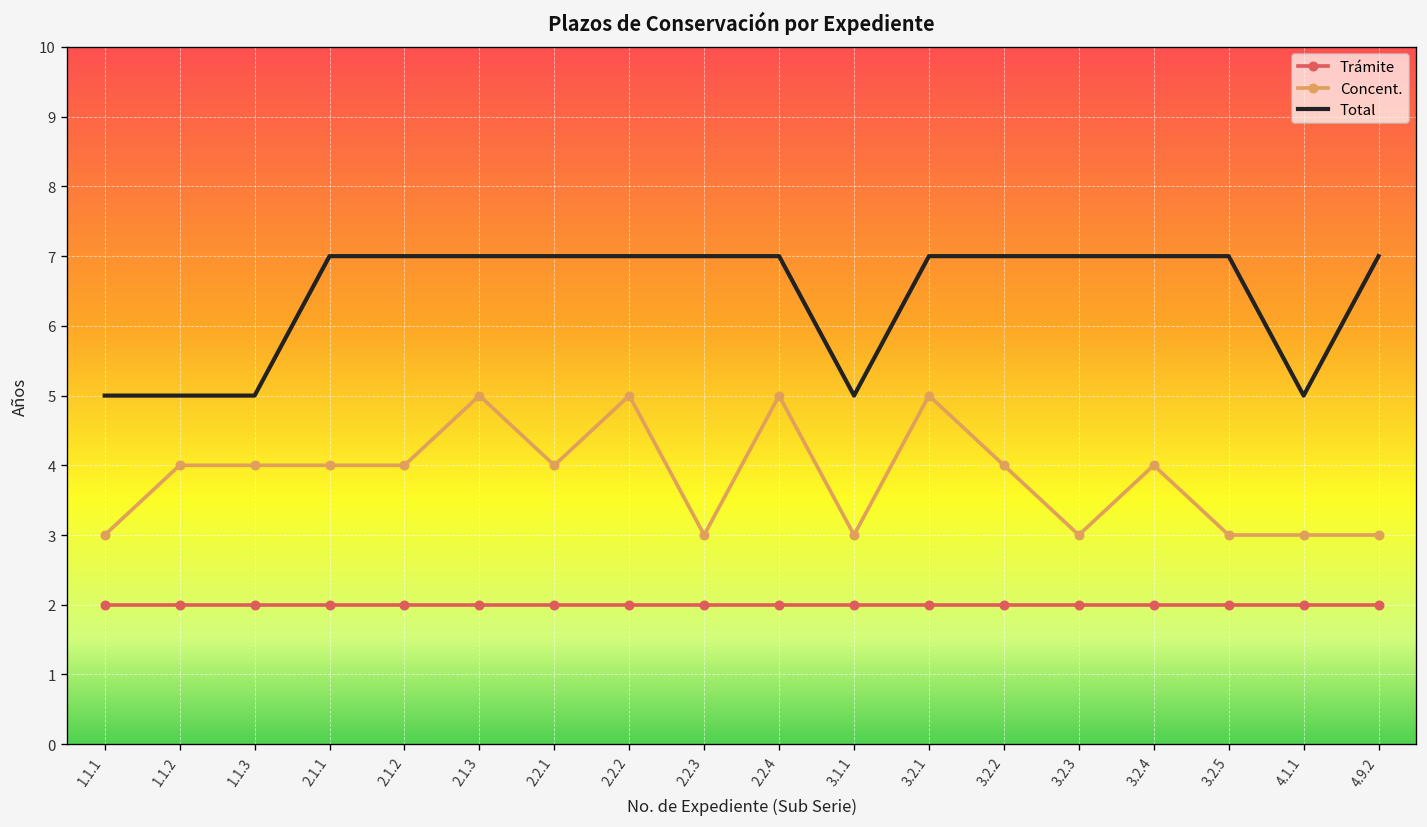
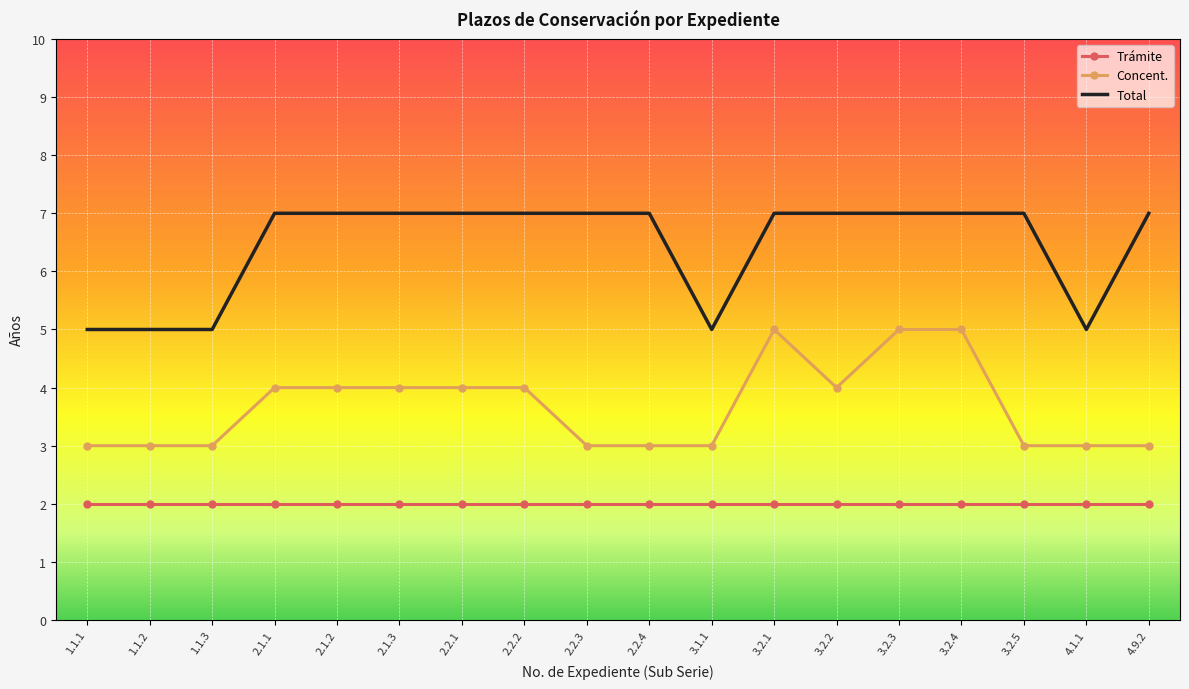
  {
    "Trámite": {
      "1.1.1": 2,
      "1.1.2": 2,
      "1.1.3": 2,
      "2.1.1": 2,
      "2.1.2": 2,
      "2.1.3": 2,
      "2.2.1": 2,
      "2.2.2": 2,
      "2.2.3": 2,
      "2.2.4": 2,
      "3.1.1": 2,
      "3.2.1": 2,
      "3.2.2": 2,
      "3.2.3": 2,
      "3.2.4": 2,
      "3.2.5": 2,
      "4.1.1": 2,
      "4.9.2": 2
    },
    "Concent.": {
      "1.1.1": 3,
-     "1.1.2": 4,
-     "1.1.3": 4,
+     "1.1.2": 3,
+     "1.1.3": 3,
      "2.1.1": 4,
      "2.1.2": 4,
-     "2.1.3": 5,
+     "2.1.3": 4,
      "2.2.1": 4,
-     "2.2.2": 5,
+     "2.2.2": 4,
      "2.2.3": 3,
-     "2.2.4": 5,
+     "2.2.4": 3,
      "3.1.1": 3,
      "3.2.1": 5,
      "3.2.2": 4,
-     "3.2.3": 3,
-     "3.2.4": 4,
+     "3.2.3": 5,
+     "3.2.4": 5,
      "3.2.5": 3,
      "4.1.1": 3,
      "4.9.2": 3
    },
    "Total": {
      "1.1.1": 5,
      "1.1.2": 5,
      "1.1.3": 5,
      "2.1.1": 7,
      "2.1.2": 7,
      "2.1.3": 7,
      "2.2.1": 7,
      "2.2.2": 7,
      "2.2.3": 7,
      "2.2.4": 7,
      "3.1.1": 5,
      "3.2.1": 7,
      "3.2.2": 7,
      "3.2.3": 7,
      "3.2.4": 7,
      "3.2.5": 7,
      "4.1.1": 5,
      "4.9.2": 7
    }
  }
